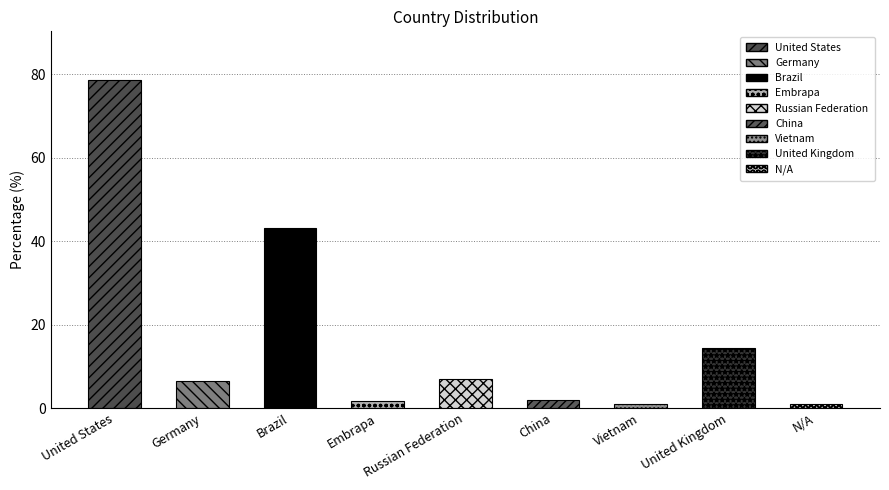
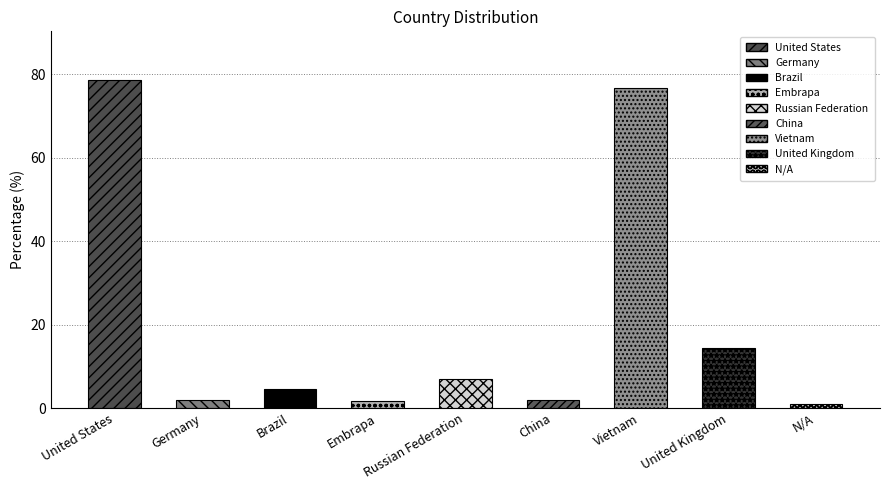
  {
    "United States": 79,
-   "Germany": 7,
-   "Brazil": 43,
+   "Germany": 2,
+   "Brazil": 5,
    "Embrapa": 2,
    "Russian Federation": 7,
    "China": 2,
-   "Vietnam": 1,
+   "Vietnam": 77,
    "United Kingdom": 15,
    "N/A": 1
  }
